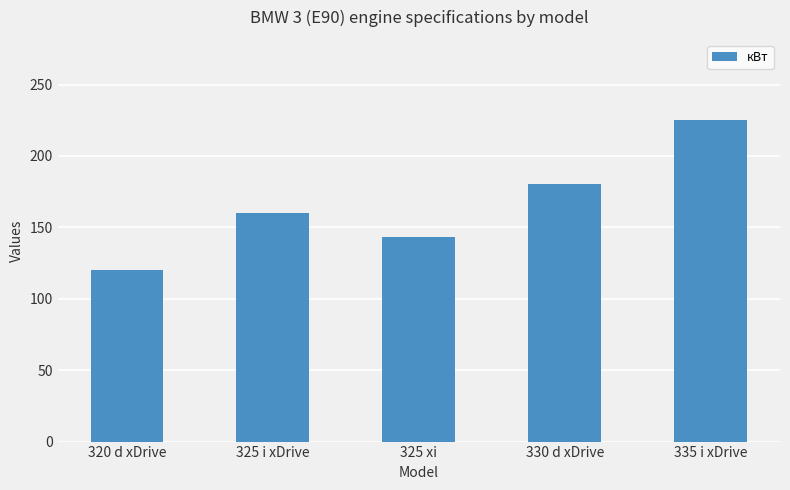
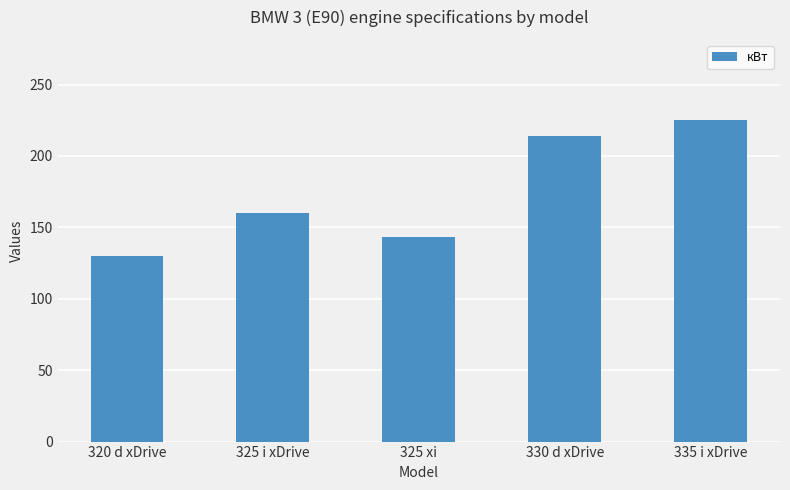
  {
-   "320 d xDrive": 120,
+   "320 d xDrive": 130,
    "325 i xDrive": 160,
    "325 xi": 143,
-   "330 d xDrive": 180,
+   "330 d xDrive": 214,
    "335 i xDrive": 225
  }
